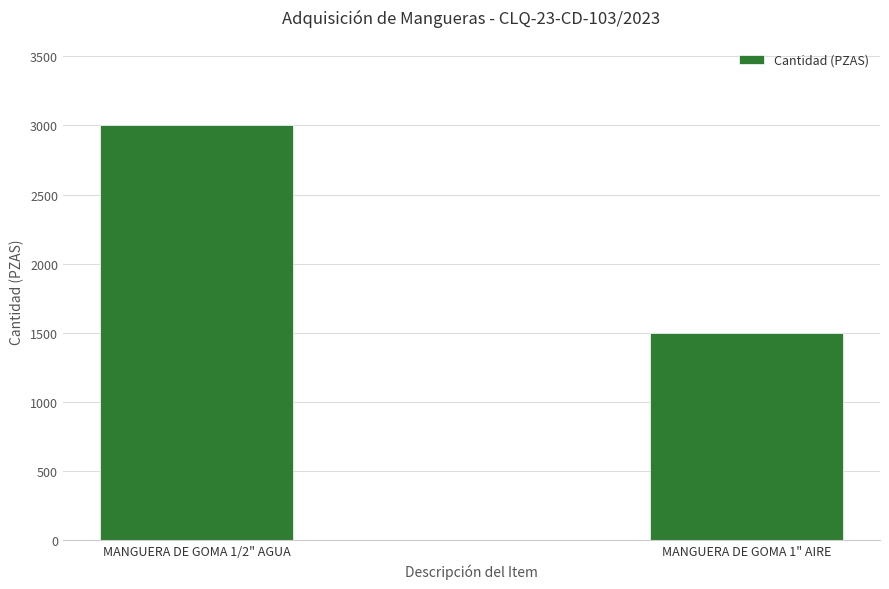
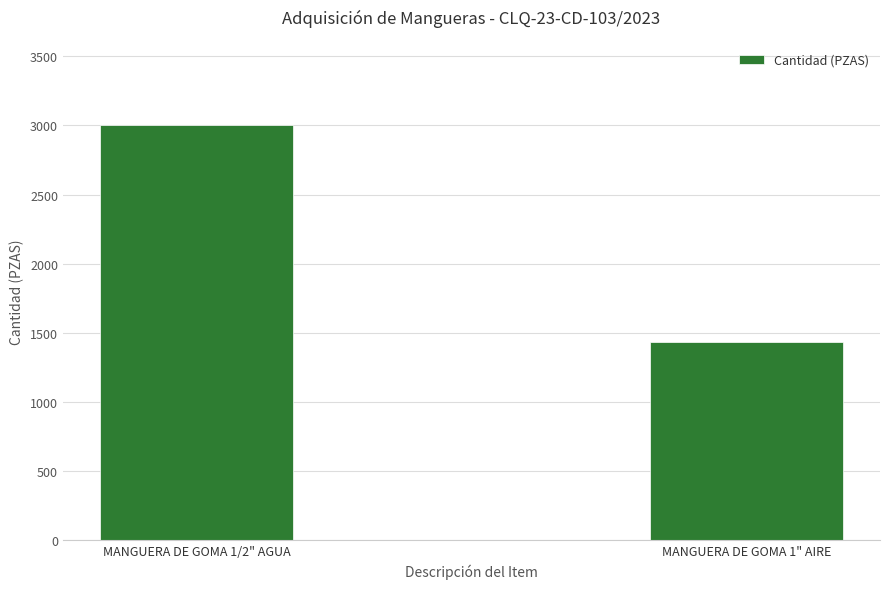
  {
    "MANGUERA DE GOMA 1/2\" AGUA": 3000,
-   "MANGUERA DE GOMA 1\" AIRE": 1500
+   "MANGUERA DE GOMA 1\" AIRE": 1430
  }
